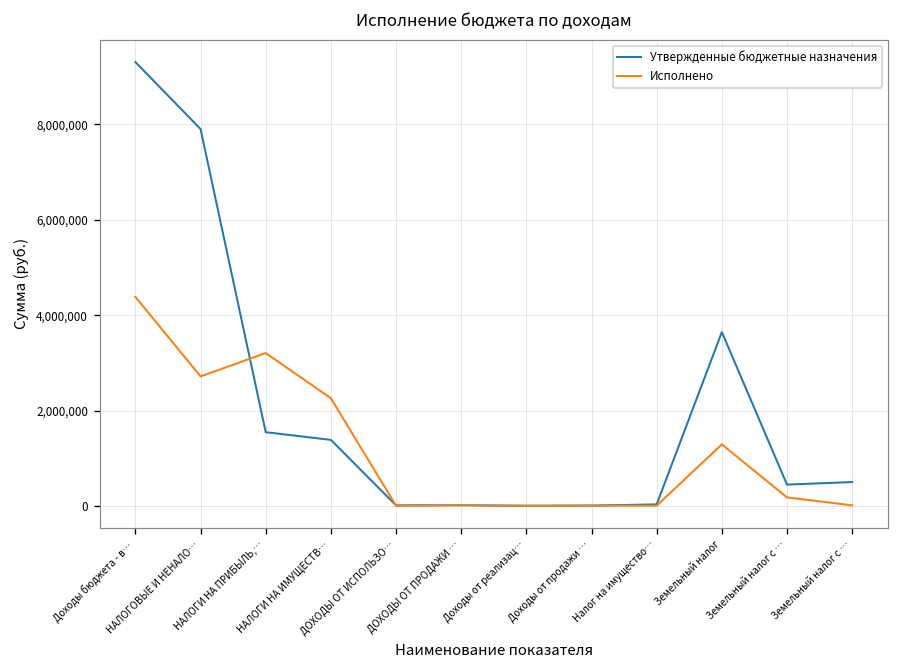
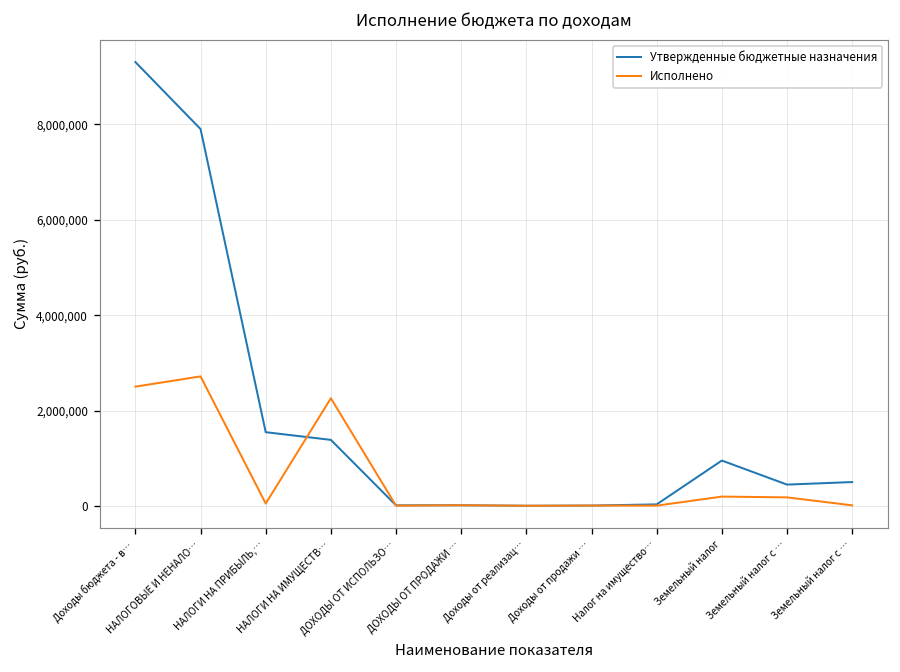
  {
    "Утвержденные бюджетные назначения": {
      "Доходы бюджета - в…": "9,300,000",
      "НАЛОГОВЫЕ И НЕНАЛО…": "7,900,000",
      "НАЛОГИ НА ПРИБЫЛЬ,…": "1,500,000",
      "НАЛОГИ НА ИМУЩЕСТВ…": "1,400,000",
-     "Земельный налог": "3,600,000"
+     "Земельный налог": "1,000,000"
    },
    "Исполнено": {
-     "Доходы бюджета - в…": "4,400,000",
+     "Доходы бюджета - в…": "2,500,000",
      "НАЛОГОВЫЕ И НЕНАЛО…": "2,700,000",
-     "НАЛОГИ НА ПРИБЫЛЬ,…": "3,200,000",
+     "НАЛОГИ НА ПРИБЫЛЬ,…": "100,000",
      "НАЛОГИ НА ИМУЩЕСТВ…": "2,300,000",
-     "Земельный налог": "1,300,000"
+     "Земельный налог": "200,000"
    }
  }
